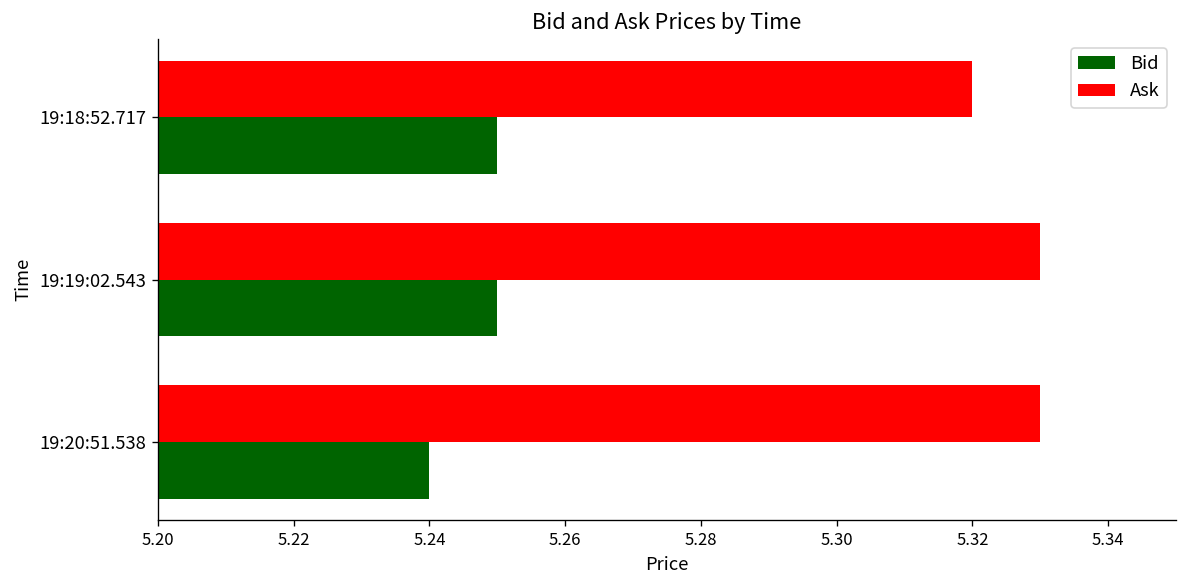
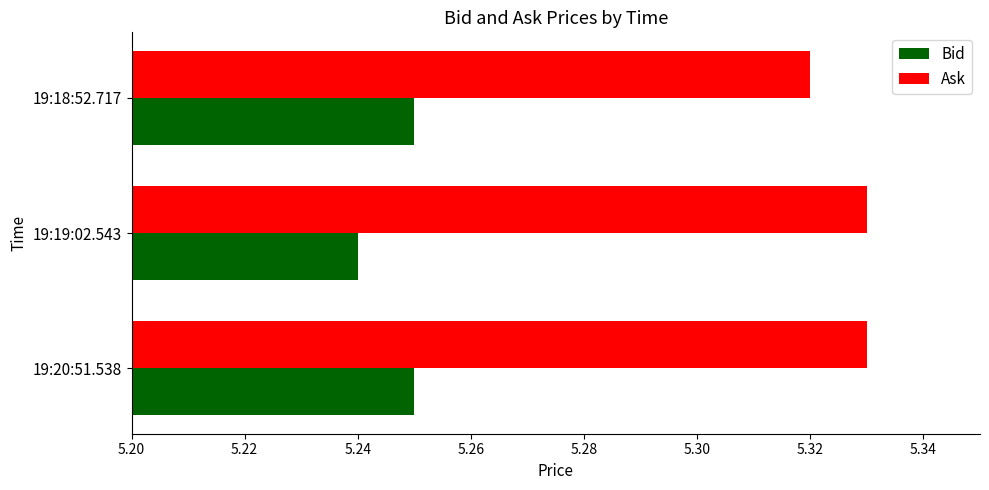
  {
    "Bid": {
      "19:18:52.717": 5.25,
-     "19:19:02.543": 5.25,
-     "19:20:51.538": 5.24
+     "19:19:02.543": 5.24,
+     "19:20:51.538": 5.25
    },
    "Ask": {
      "19:18:52.717": 5.32,
      "19:19:02.543": 5.33,
      "19:20:51.538": 5.33
    }
  }
